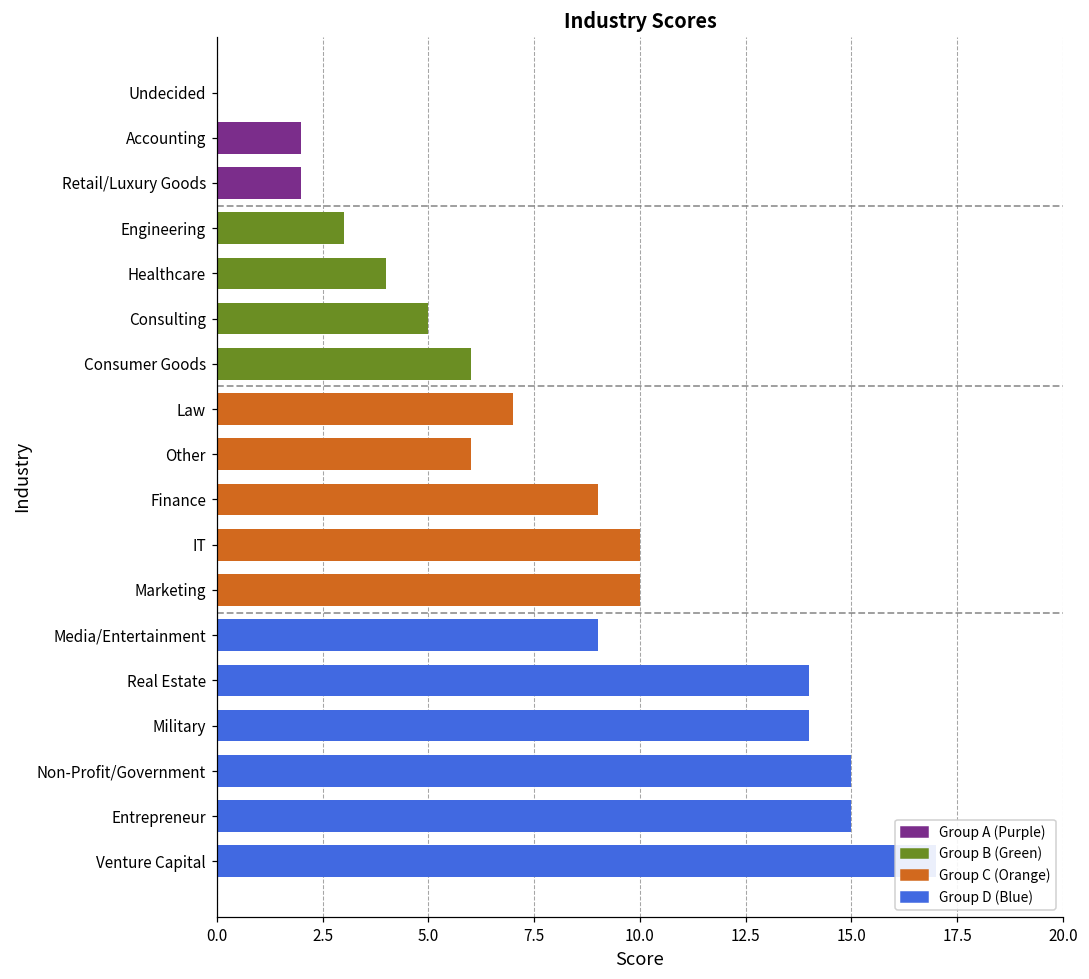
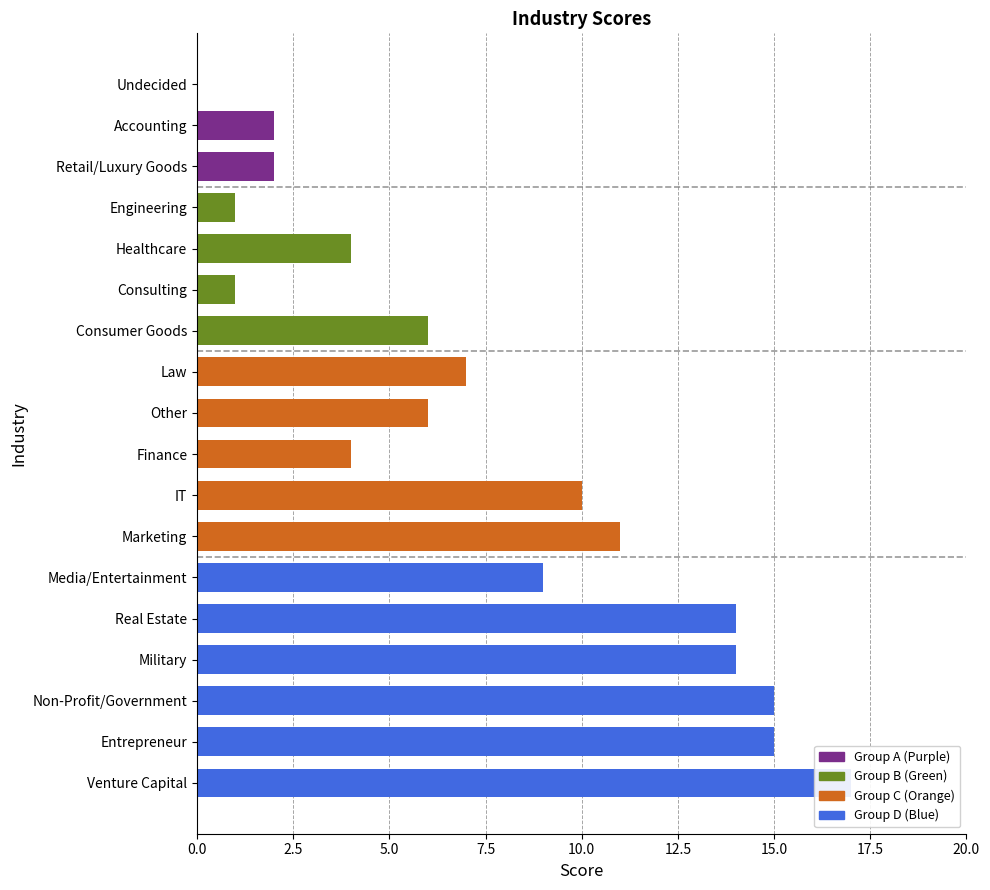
  {
    "Undecided": 0,
    "Accounting": 2,
    "Retail/Luxury Goods": 2,
-   "Engineering": 3,
+   "Engineering": 1,
    "Healthcare": 4,
-   "Consulting": 5,
+   "Consulting": 1,
    "Consumer Goods": 6,
    "Law": 7,
    "Other": 6,
-   "Finance": 9,
+   "Finance": 4,
    "IT": 10,
-   "Marketing": 10,
+   "Marketing": 11,
    "Media/Entertainment": 9,
    "Real Estate": 14,
    "Military": 14,
    "Non-Profit/Government": 15,
    "Entrepreneur": 15
  }
